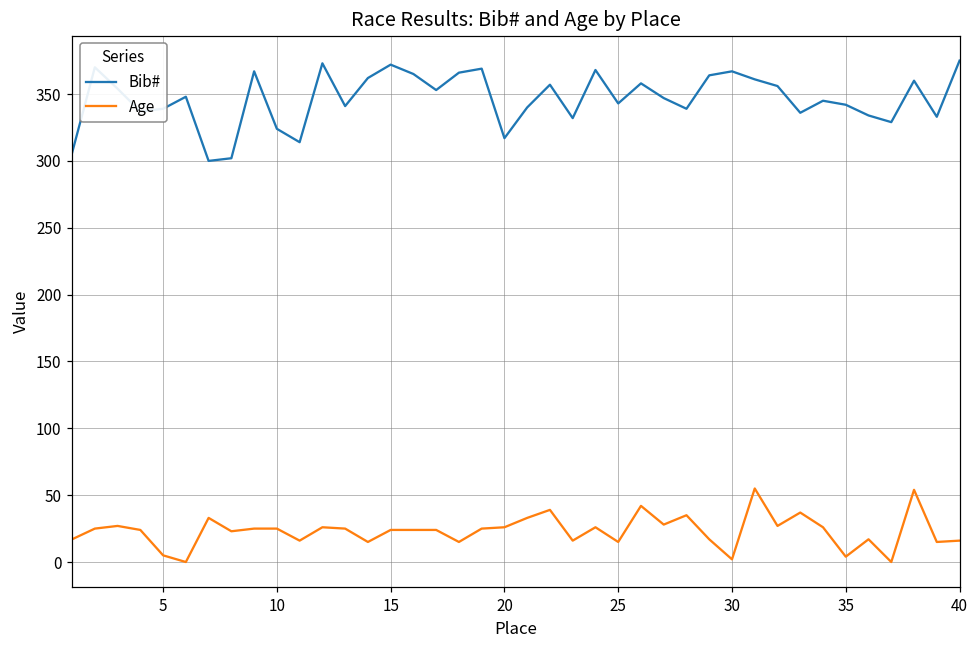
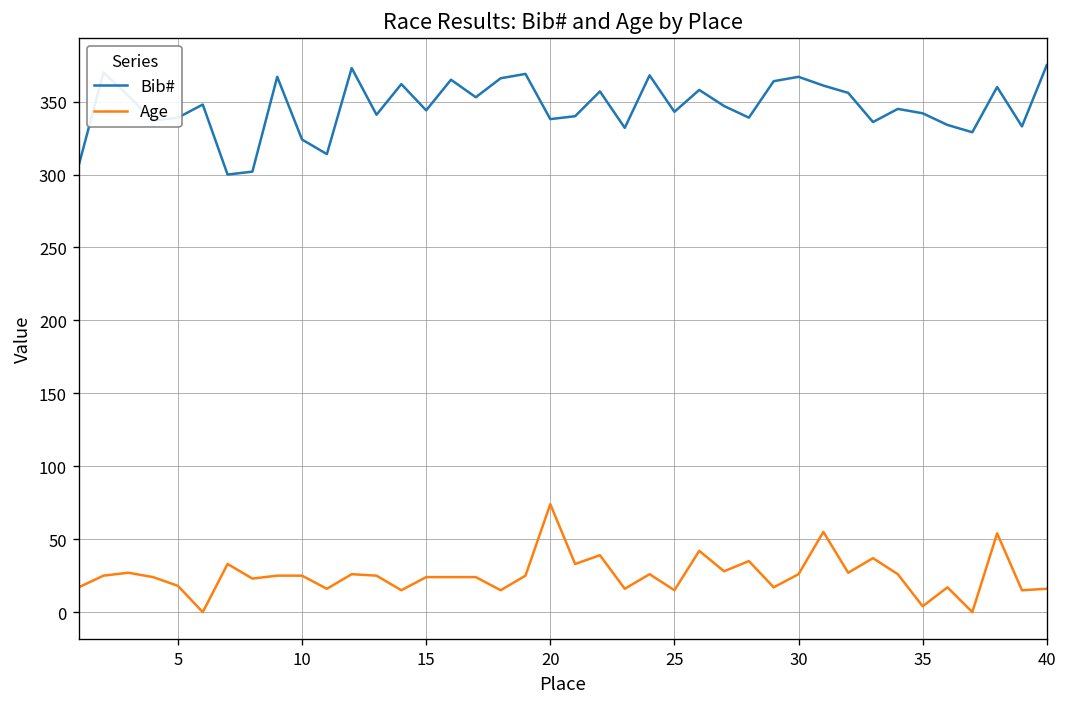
  {
    "Bib#": {
      "10": 324,
-     "15": 372,
-     "20": 317,
+     "15": 344,
+     "20": 338,
      "25": 343,
      "30": 367,
      "35": 342,
      "40": 375
    },
    "Age": {
-     "5": 5,
+     "5": 18,
      "10": 25,
      "15": 24,
-     "20": 26,
+     "20": 74,
      "25": 15,
-     "30": 2,
+     "30": 26,
      "35": 4,
      "40": 16
    }
  }
